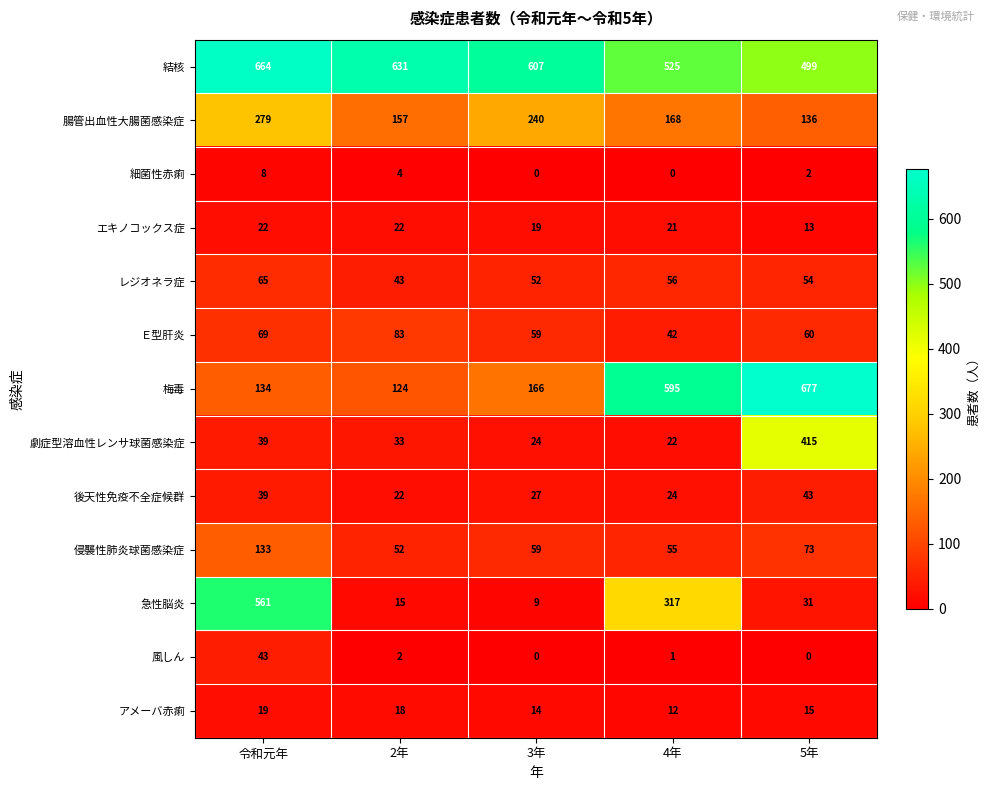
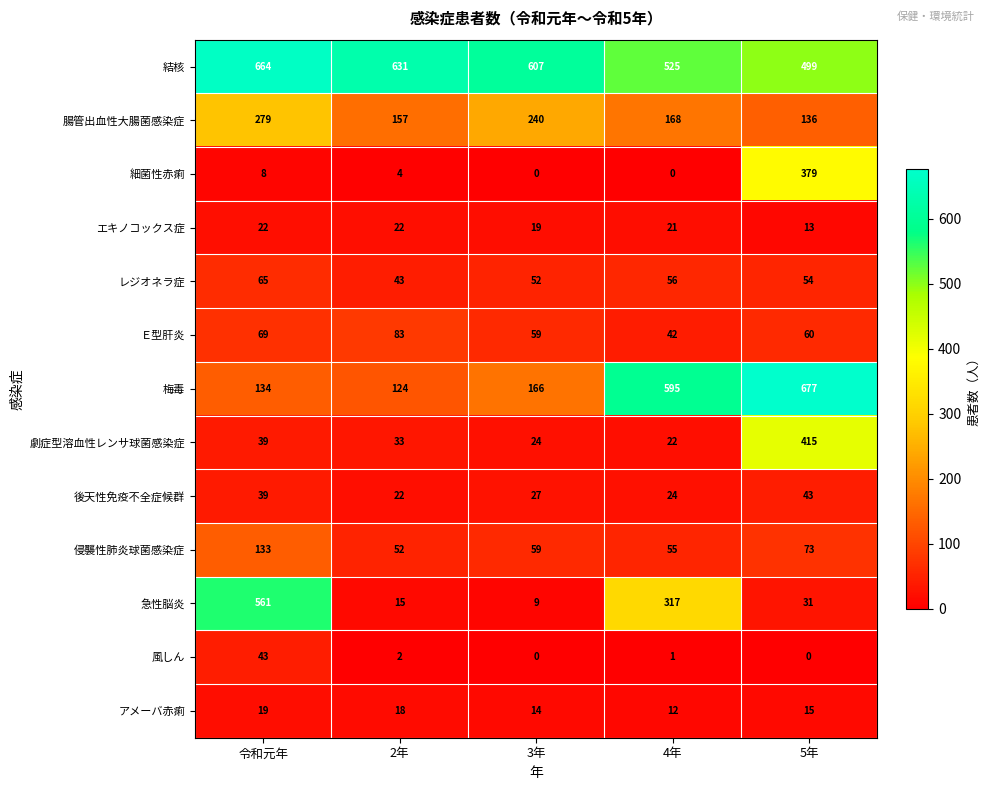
  {
    "結核": {
      "令和元年": 664,
      "2年": 631,
      "3年": 607,
      "4年": 525,
      "5年": 499
    },
    "腸管出血性大腸菌感染症": {
      "令和元年": 279,
      "2年": 157,
      "3年": 240,
      "4年": 168,
      "5年": 136
    },
    "細菌性赤痢": {
      "令和元年": 8,
      "2年": 4,
      "3年": 0,
      "4年": 0,
-     "5年": 2
+     "5年": 379
    },
    "エキノコックス症": {
      "令和元年": 22,
      "2年": 22,
      "3年": 19,
      "4年": 21,
      "5年": 13
    },
    "レジオネラ症": {
      "令和元年": 65,
      "2年": 43,
      "3年": 52,
      "4年": 56,
      "5年": 54
    },
    "Ｅ型肝炎": {
      "令和元年": 69,
      "2年": 83,
      "3年": 59,
      "4年": 42,
      "5年": 60
    },
    "梅毒": {
      "令和元年": 134,
      "2年": 124,
      "3年": 166,
      "4年": 595,
      "5年": 677
    },
    "劇症型溶血性レンサ球菌感染症": {
      "令和元年": 39,
      "2年": 33,
      "3年": 24,
      "4年": 22,
      "5年": 415
    },
    "後天性免疫不全症候群": {
      "令和元年": 39,
      "2年": 22,
      "3年": 27,
      "4年": 24,
      "5年": 43
    },
    "侵襲性肺炎球菌感染症": {
      "令和元年": 133,
      "2年": 52,
      "3年": 59,
      "4年": 55,
      "5年": 73
    },
    "急性脳炎": {
      "令和元年": 561,
      "2年": 15,
      "3年": 9,
      "4年": 317,
      "5年": 31
    },
    "風しん": {
      "令和元年": 43,
      "2年": 2,
      "3年": 0,
      "4年": 1,
      "5年": 0
    },
    "アメーバ赤痢": {
      "令和元年": 19,
      "2年": 18,
      "3年": 14,
      "4年": 12,
      "5年": 15
    }
  }
